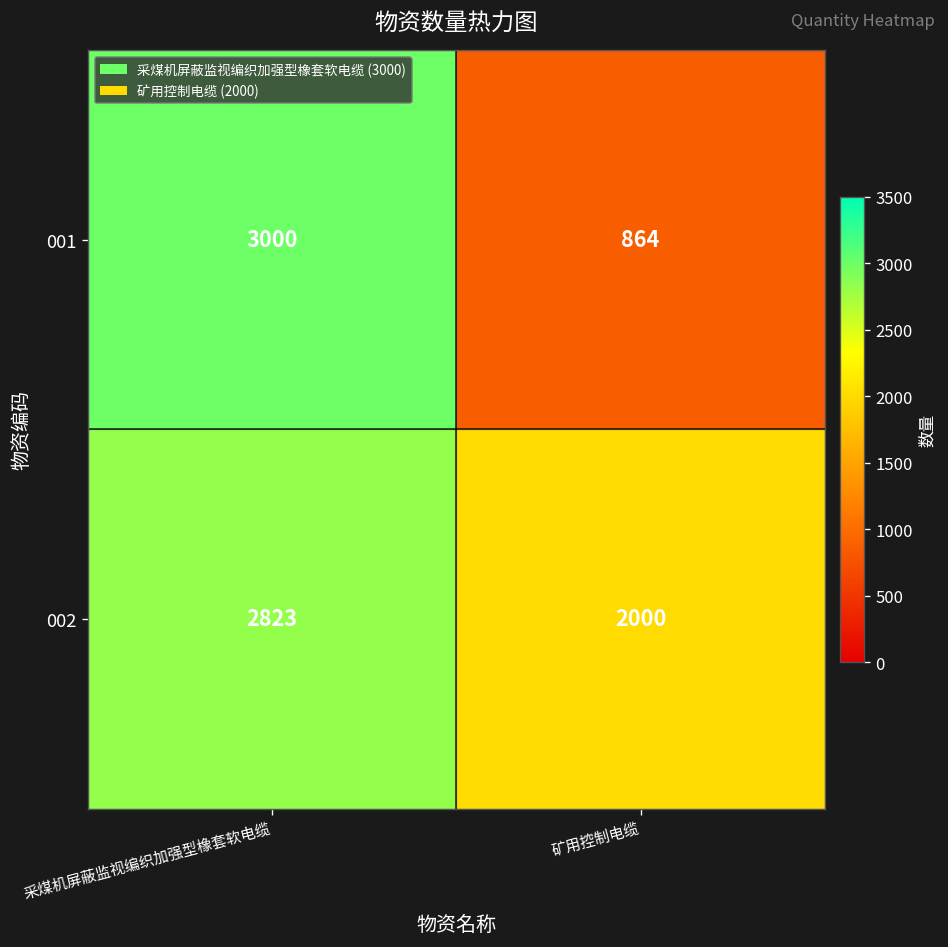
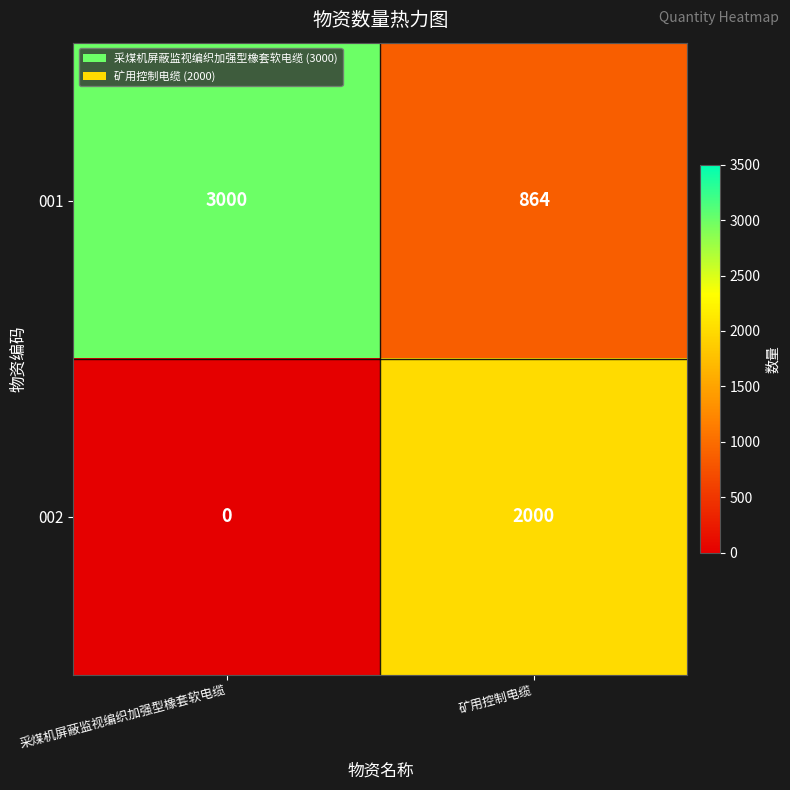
  {
    "001": {
      "采煤机屏蔽监视编织加强型橡套软电缆": 3000,
      "矿用控制电缆": 864
    },
    "002": {
-     "采煤机屏蔽监视编织加强型橡套软电缆": 2823,
+     "采煤机屏蔽监视编织加强型橡套软电缆": 0,
      "矿用控制电缆": 2000
    }
  }
